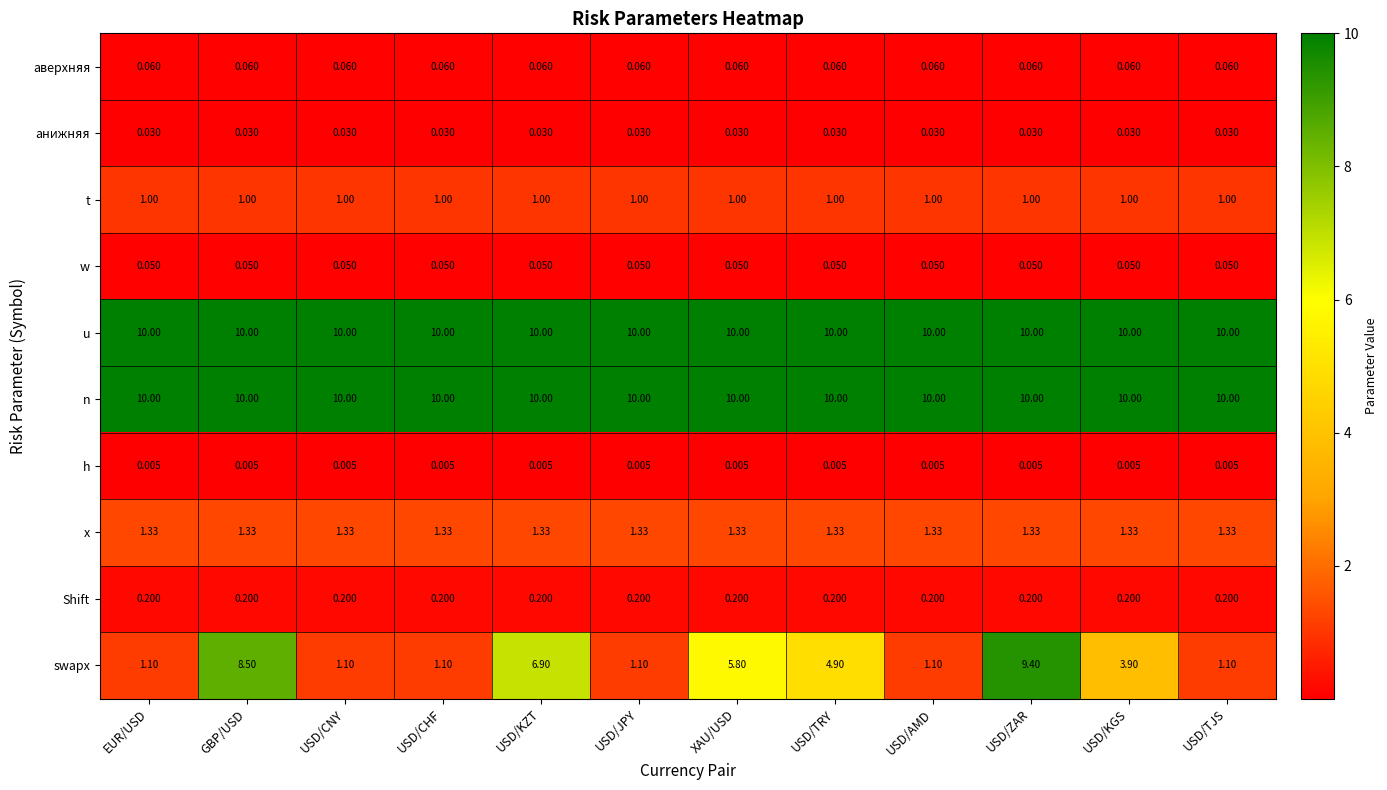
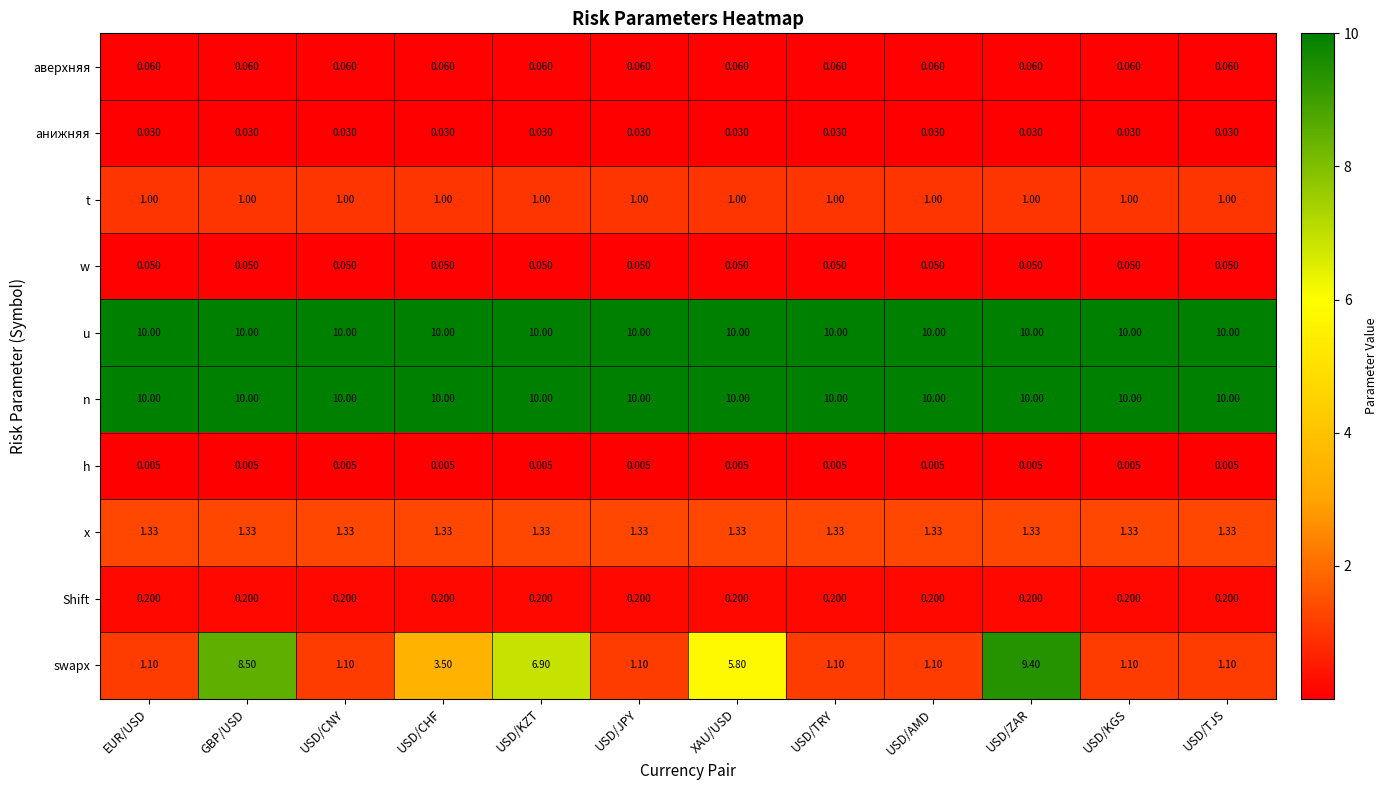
  {
    "aверхняя": {
      "EUR/USD": 0.060,
      "GBP/USD": 0.060,
      "USD/CNY": 0.060,
      "USD/CHF": 0.060,
      "USD/KZT": 0.060,
      "USD/JPY": 0.060,
      "XAU/USD": 0.060,
      "USD/TRY": 0.060,
      "USD/AMD": 0.060,
      "USD/ZAR": 0.060,
      "USD/KGS": 0.060,
      "USD/TJS": 0.060
    },
    "aнижняя": {
      "EUR/USD": 0.030,
      "GBP/USD": 0.030,
      "USD/CNY": 0.030,
      "USD/CHF": 0.030,
      "USD/KZT": 0.030,
      "USD/JPY": 0.030,
      "XAU/USD": 0.030,
      "USD/TRY": 0.030,
      "USD/AMD": 0.030,
      "USD/ZAR": 0.030,
      "USD/KGS": 0.030,
      "USD/TJS": 0.030
    },
    "t": {
      "EUR/USD": 1.00,
      "GBP/USD": 1.00,
      "USD/CNY": 1.00,
      "USD/CHF": 1.00,
      "USD/KZT": 1.00,
      "USD/JPY": 1.00,
      "XAU/USD": 1.00,
      "USD/TRY": 1.00,
      "USD/AMD": 1.00,
      "USD/ZAR": 1.00,
      "USD/KGS": 1.00,
      "USD/TJS": 1.00
    },
    "w": {
      "EUR/USD": 0.050,
      "GBP/USD": 0.050,
      "USD/CNY": 0.050,
      "USD/CHF": 0.050,
      "USD/KZT": 0.050,
      "USD/JPY": 0.050,
      "XAU/USD": 0.050,
      "USD/TRY": 0.050,
      "USD/AMD": 0.050,
      "USD/ZAR": 0.050,
      "USD/KGS": 0.050,
      "USD/TJS": 0.050
    },
    "u": {
      "EUR/USD": 10.00,
      "GBP/USD": 10.00,
      "USD/CNY": 10.00,
      "USD/CHF": 10.00,
      "USD/KZT": 10.00,
      "USD/JPY": 10.00,
      "XAU/USD": 10.00,
      "USD/TRY": 10.00,
      "USD/AMD": 10.00,
      "USD/ZAR": 10.00,
      "USD/KGS": 10.00,
      "USD/TJS": 10.00
    },
    "n": {
      "EUR/USD": 10.00,
      "GBP/USD": 10.00,
      "USD/CNY": 10.00,
      "USD/CHF": 10.00,
      "USD/KZT": 10.00,
      "USD/JPY": 10.00,
      "XAU/USD": 10.00,
      "USD/TRY": 10.00,
      "USD/AMD": 10.00,
      "USD/ZAR": 10.00,
      "USD/KGS": 10.00,
      "USD/TJS": 10.00
    },
    "h": {
      "EUR/USD": 0.005,
      "GBP/USD": 0.005,
      "USD/CNY": 0.005,
      "USD/CHF": 0.005,
      "USD/KZT": 0.005,
      "USD/JPY": 0.005,
      "XAU/USD": 0.005,
      "USD/TRY": 0.005,
      "USD/AMD": 0.005,
      "USD/ZAR": 0.005,
      "USD/KGS": 0.005,
      "USD/TJS": 0.005
    },
    "x": {
      "EUR/USD": 1.33,
      "GBP/USD": 1.33,
      "USD/CNY": 1.33,
      "USD/CHF": 1.33,
      "USD/KZT": 1.33,
      "USD/JPY": 1.33,
      "XAU/USD": 1.33,
      "USD/TRY": 1.33,
      "USD/AMD": 1.33,
      "USD/ZAR": 1.33,
      "USD/KGS": 1.33,
      "USD/TJS": 1.33
    },
    "Shift": {
      "EUR/USD": 0.200,
      "GBP/USD": 0.200,
      "USD/CNY": 0.200,
      "USD/CHF": 0.200,
      "USD/KZT": 0.200,
      "USD/JPY": 0.200,
      "XAU/USD": 0.200,
      "USD/TRY": 0.200,
      "USD/AMD": 0.200,
      "USD/ZAR": 0.200,
      "USD/KGS": 0.200,
      "USD/TJS": 0.200
    },
    "swapx": {
      "EUR/USD": 1.10,
      "GBP/USD": 8.50,
      "USD/CNY": 1.10,
-     "USD/CHF": 1.10,
+     "USD/CHF": 3.50,
      "USD/KZT": 6.90,
      "USD/JPY": 1.10,
      "XAU/USD": 5.80,
-     "USD/TRY": 4.90,
+     "USD/TRY": 1.10,
      "USD/AMD": 1.10,
      "USD/ZAR": 9.40,
-     "USD/KGS": 3.90,
+     "USD/KGS": 1.10,
      "USD/TJS": 1.10
    }
  }
